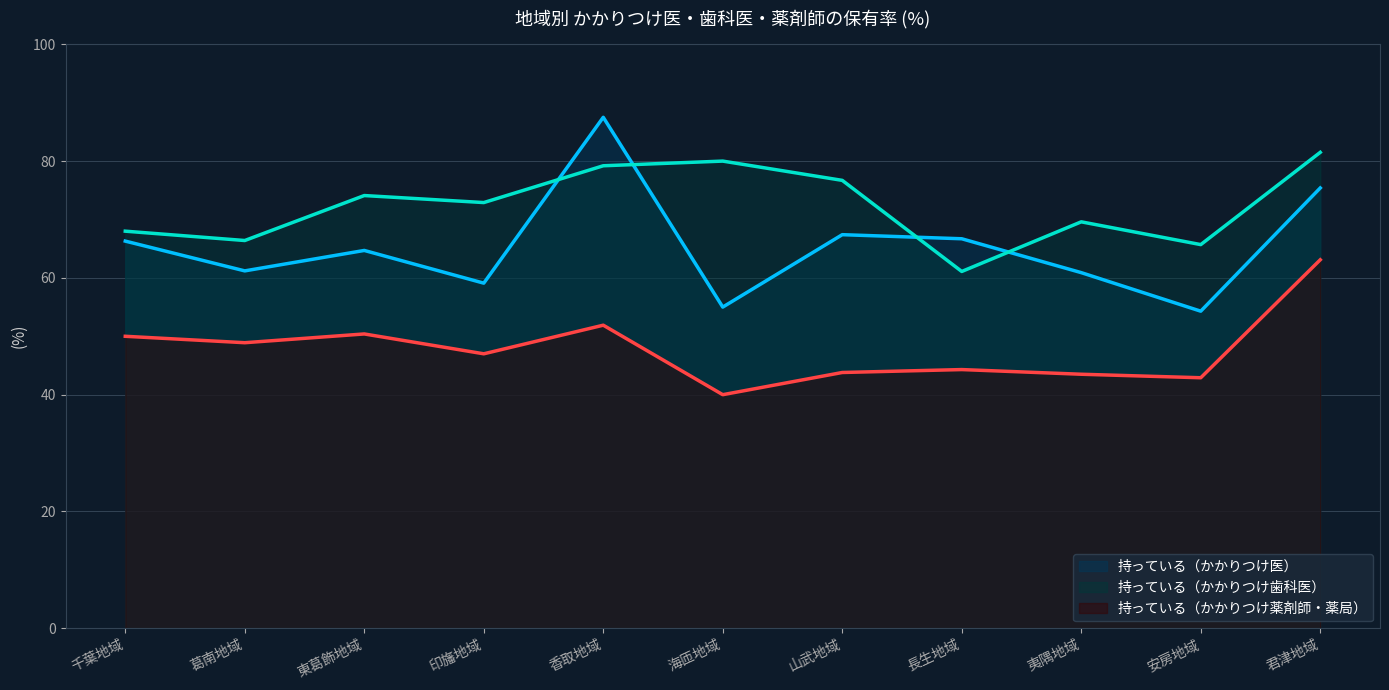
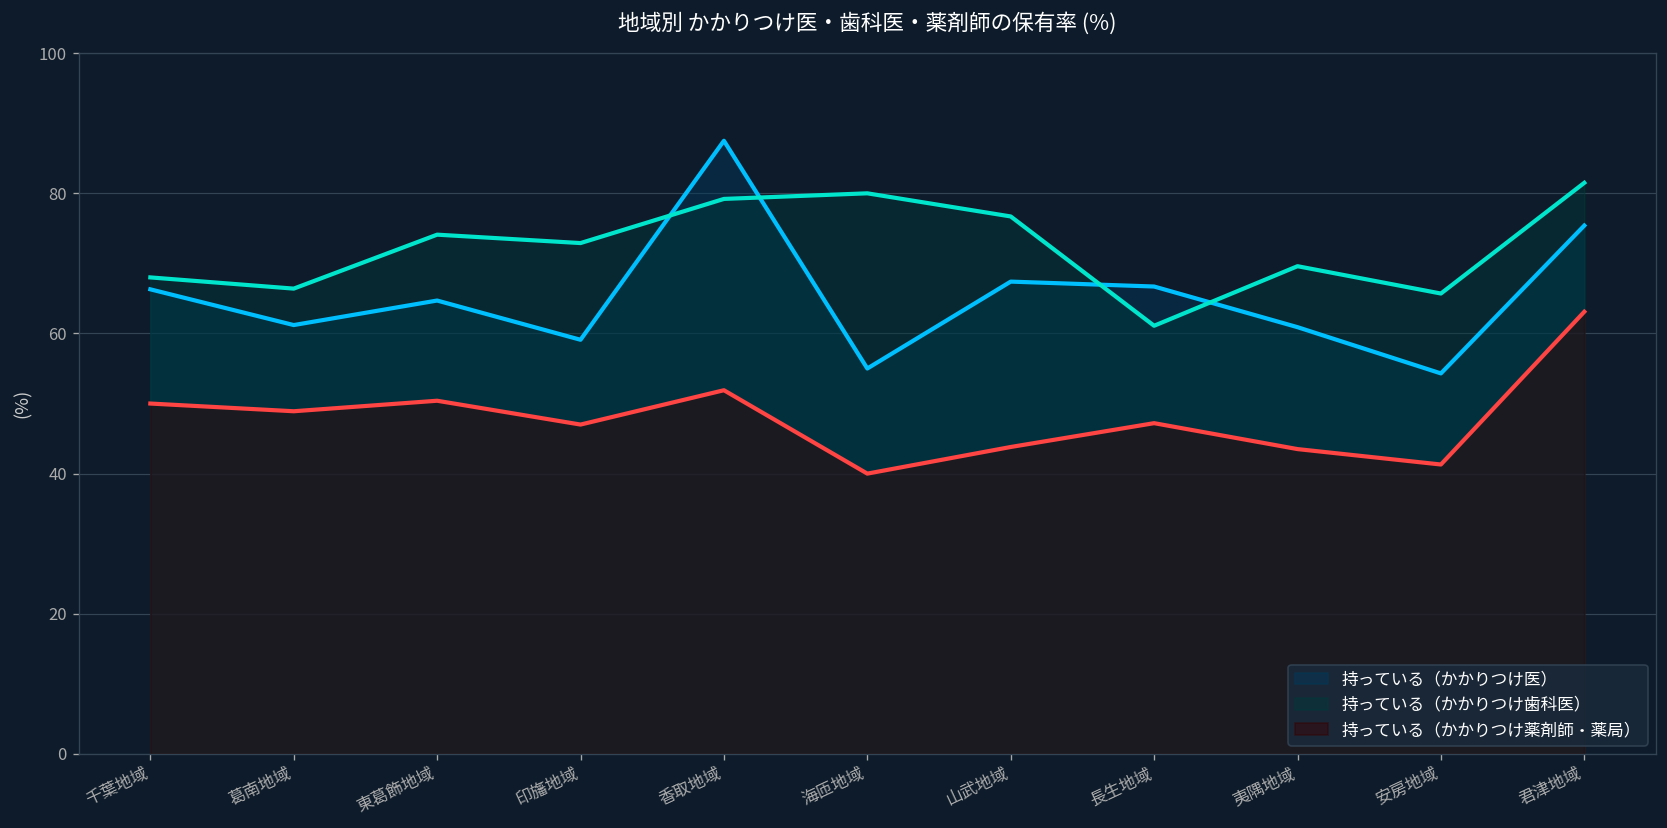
  {
    "持っている（かかりつけ薬剤師・薬局）": {
      "千葉地域": 50,
      "葛南地域": 49,
      "東葛飾地域": 50,
      "印旛地域": 47,
      "香取地域": 52,
      "海匝地域": 40,
      "山武地域": 44,
-     "長生地域": 44,
+     "長生地域": 47,
      "夷隅地域": 44,
-     "安房地域": 43,
+     "安房地域": 41,
      "君津地域": 63
    }
  }
